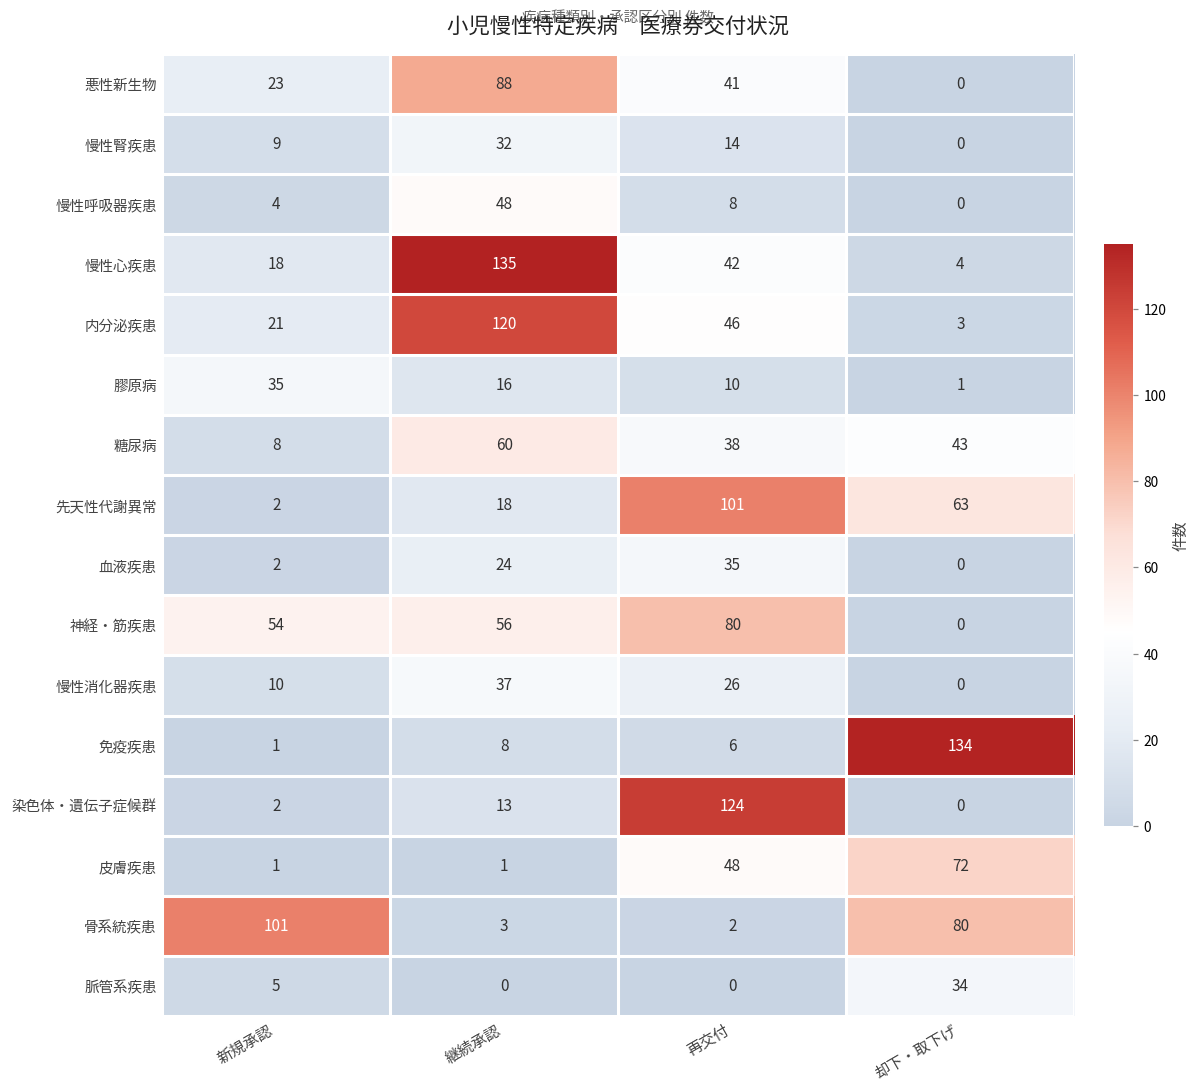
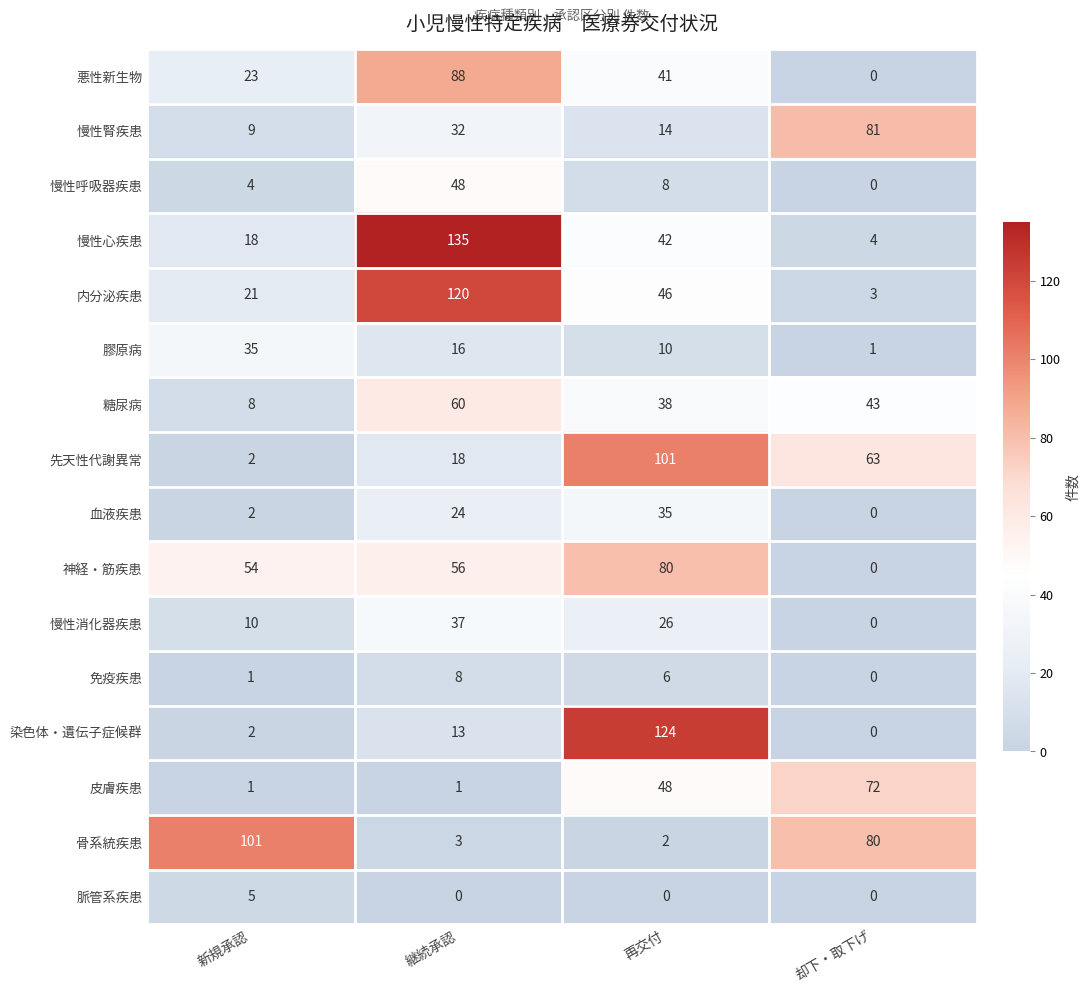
  {
    "悪性新生物": {
      "新規承認": 23,
      "継続承認": 88,
      "再交付": 41,
      "却下・取下げ": 0
    },
    "慢性腎疾患": {
      "新規承認": 9,
      "継続承認": 32,
      "再交付": 14,
-     "却下・取下げ": 0
+     "却下・取下げ": 81
    },
    "慢性呼吸器疾患": {
      "新規承認": 4,
      "継続承認": 48,
      "再交付": 8,
      "却下・取下げ": 0
    },
    "慢性心疾患": {
      "新規承認": 18,
      "継続承認": 135,
      "再交付": 42,
      "却下・取下げ": 4
    },
    "内分泌疾患": {
      "新規承認": 21,
      "継続承認": 120,
      "再交付": 46,
      "却下・取下げ": 3
    },
    "膠原病": {
      "新規承認": 35,
      "継続承認": 16,
      "再交付": 10,
      "却下・取下げ": 1
    },
    "糖尿病": {
      "新規承認": 8,
      "継続承認": 60,
      "再交付": 38,
      "却下・取下げ": 43
    },
    "先天性代謝異常": {
      "新規承認": 2,
      "継続承認": 18,
      "再交付": 101,
      "却下・取下げ": 63
    },
    "血液疾患": {
      "新規承認": 2,
      "継続承認": 24,
      "再交付": 35,
      "却下・取下げ": 0
    },
    "神経・筋疾患": {
      "新規承認": 54,
      "継続承認": 56,
      "再交付": 80,
      "却下・取下げ": 0
    },
    "慢性消化器疾患": {
      "新規承認": 10,
      "継続承認": 37,
      "再交付": 26,
      "却下・取下げ": 0
    },
    "免疫疾患": {
      "新規承認": 1,
      "継続承認": 8,
      "再交付": 6,
-     "却下・取下げ": 134
+     "却下・取下げ": 0
    },
    "染色体・遺伝子症候群": {
      "新規承認": 2,
      "継続承認": 13,
      "再交付": 124,
      "却下・取下げ": 0
    },
    "皮膚疾患": {
      "新規承認": 1,
      "継続承認": 1,
      "再交付": 48,
      "却下・取下げ": 72
    },
    "骨系統疾患": {
      "新規承認": 101,
      "継続承認": 3,
      "再交付": 2,
      "却下・取下げ": 80
    },
    "脈管系疾患": {
      "新規承認": 5,
      "継続承認": 0,
      "再交付": 0,
-     "却下・取下げ": 34
+     "却下・取下げ": 0
    }
  }
